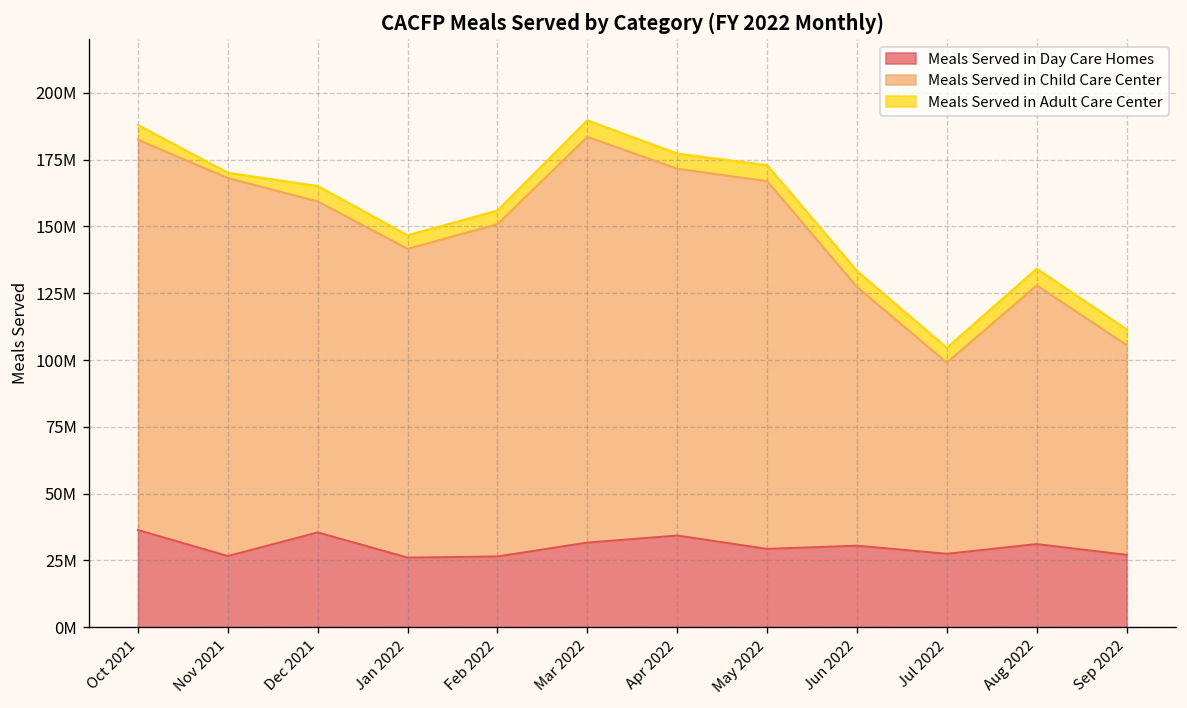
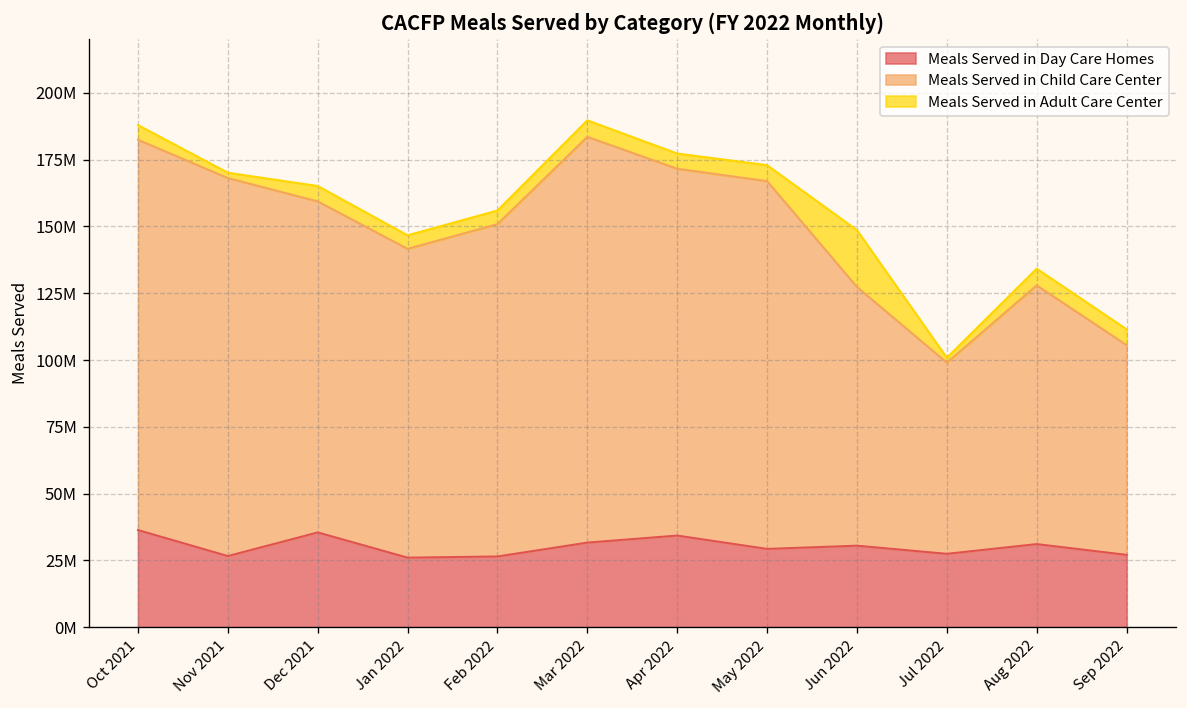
  {
    "Meals Served in Day Care Homes": {
      "Oct 2021": 36000000,
      "Nov 2021": 27000000,
      "Dec 2021": 35000000,
      "Jan 2022": 26000000,
      "Feb 2022": 26000000,
      "Mar 2022": 32000000,
      "Apr 2022": 34000000,
      "May 2022": 29000000,
      "Jun 2022": 30000000,
      "Jul 2022": 27000000,
      "Aug 2022": 31000000,
      "Sep 2022": 27000000
    },
    "Meals Served in Child Care Center": {
      "Oct 2021": 146000000,
      "Nov 2021": 141000000,
      "Dec 2021": 124000000,
      "Jan 2022": 116000000,
      "Feb 2022": 124000000,
      "Mar 2022": 152000000,
      "Apr 2022": 137000000,
      "May 2022": 138000000,
      "Jun 2022": 97000000,
      "Jul 2022": 72000000,
      "Aug 2022": 97000000,
      "Sep 2022": 79000000
    },
    "Meals Served in Adult Care Center": {
      "Oct 2021": 5000000,
      "Nov 2021": 2000000,
      "Dec 2021": 6000000,
      "Jan 2022": 5000000,
      "Feb 2022": 5000000,
      "Mar 2022": 6000000,
      "Apr 2022": 6000000,
      "May 2022": 6000000,
-     "Jun 2022": 6000000,
-     "Jul 2022": 6000000,
+     "Jun 2022": 21000000,
+     "Jul 2022": 2000000,
      "Aug 2022": 6000000,
      "Sep 2022": 6000000
    }
  }
